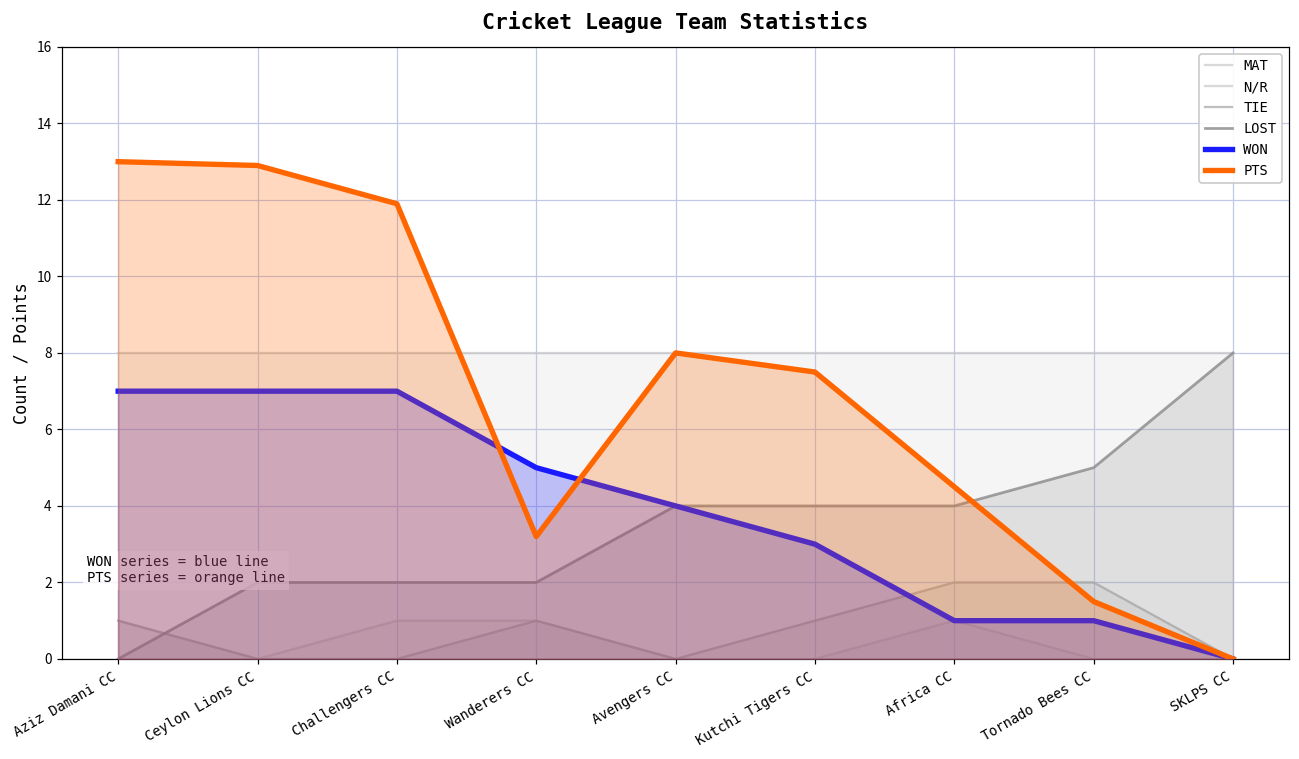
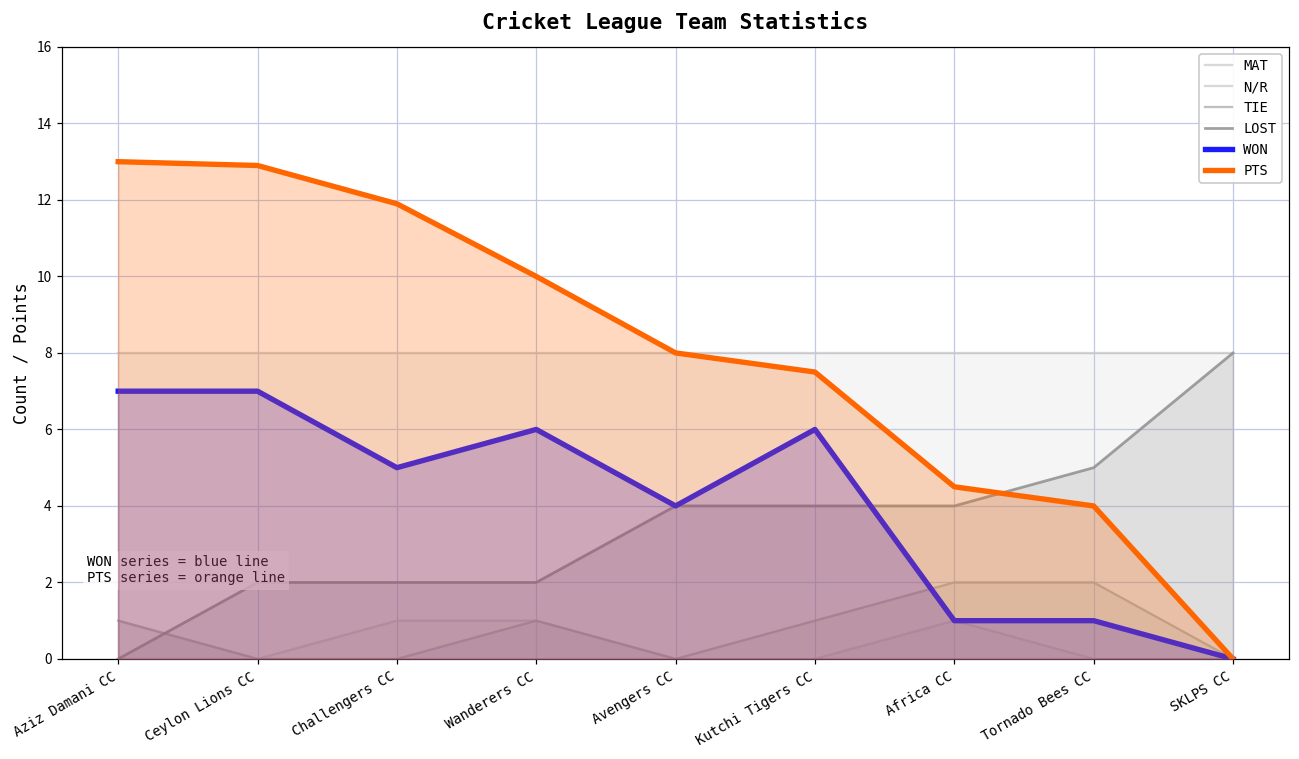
  {
    "WON": {
      "Aziz Damani CC": 7,
      "Ceylon Lions CC": 7,
-     "Challengers CC": 7,
-     "Wanderers CC": 5,
-     "Kutchi Tigers CC": 3,
+     "Challengers CC": 5,
+     "Wanderers CC": 6,
+     "Kutchi Tigers CC": 6,
      "Tornado Bees CC": 1
    },
    "PTS": {
      "Aziz Damani CC": 13.0,
      "Ceylon Lions CC": 12.9,
      "Challengers CC": 11.9,
-     "Wanderers CC": 3.2,
+     "Wanderers CC": 10.0,
      "Kutchi Tigers CC": 7.5,
      "Africa CC": 4.5,
-     "Tornado Bees CC": 1.5
+     "Tornado Bees CC": 4.0
    }
  }
